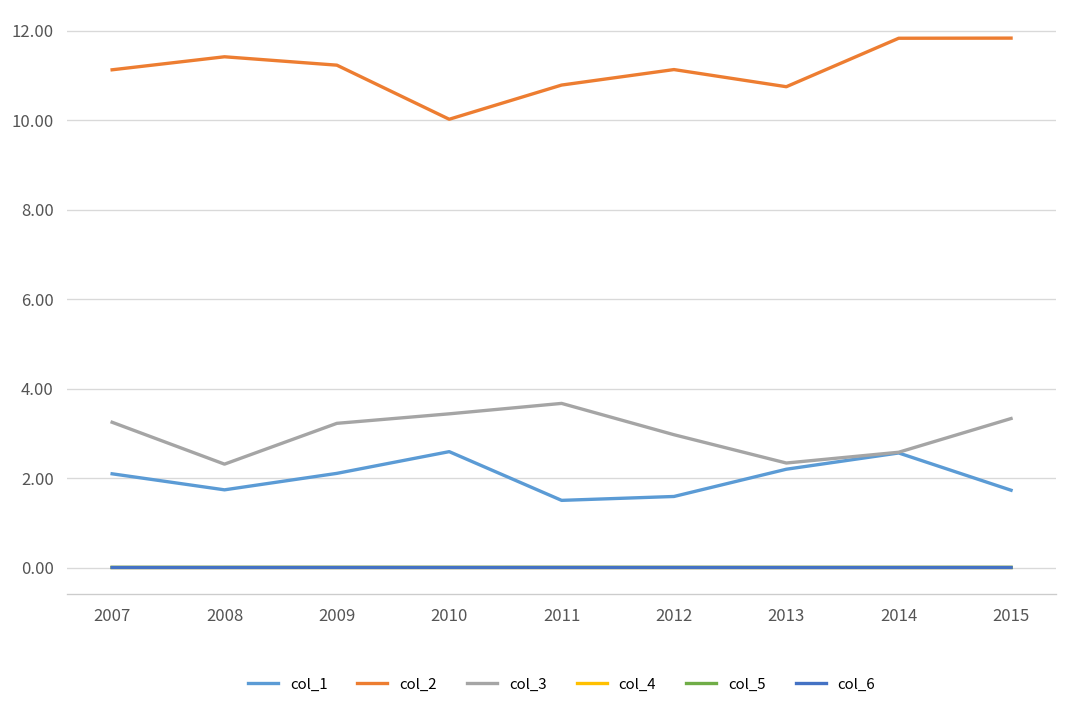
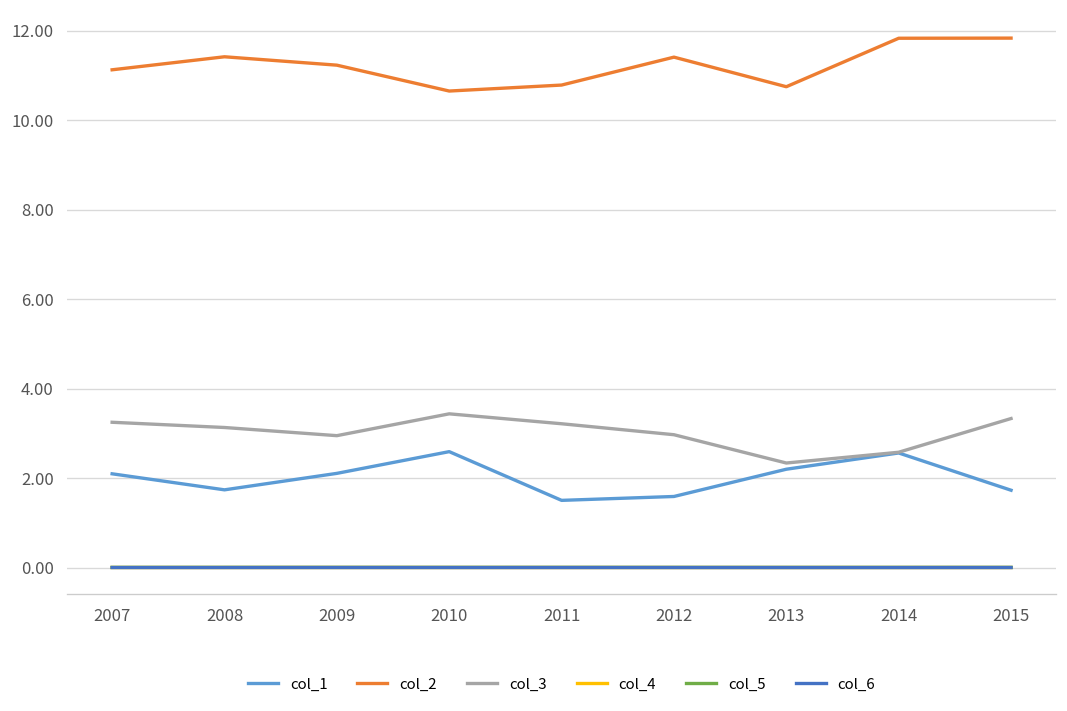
  {
    "col_2": {
      "2007": 11.1,
      "2008": 11.4,
      "2009": 11.2,
-     "2010": 10.0,
+     "2010": 10.6,
      "2011": 10.8,
-     "2012": 11.1,
+     "2012": 11.4,
      "2013": 10.7,
      "2014": 11.8,
      "2015": 11.8
    },
    "col_3": {
      "2007": 3.2,
-     "2008": 2.3,
-     "2009": 3.2,
+     "2008": 3.1,
+     "2009": 2.9,
      "2010": 3.4,
-     "2011": 3.7,
+     "2011": 3.2,
      "2012": 3.0,
      "2013": 2.3,
      "2015": 3.3
    }
  }
